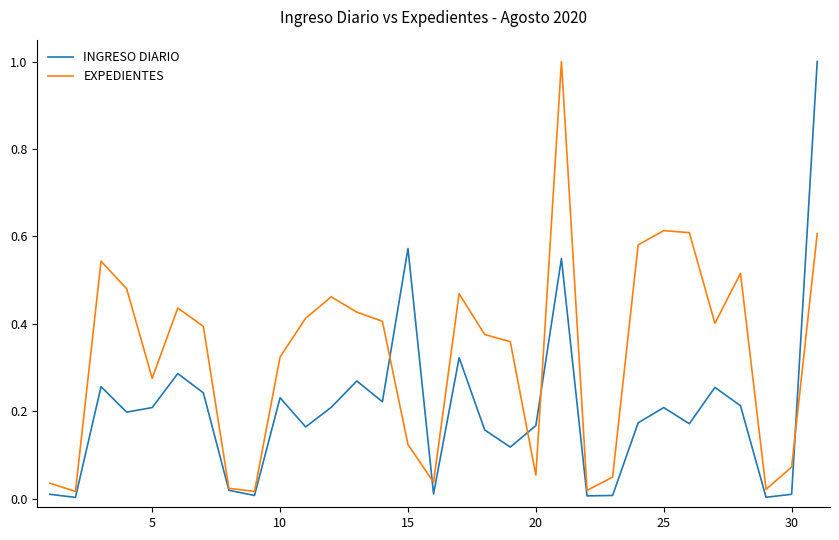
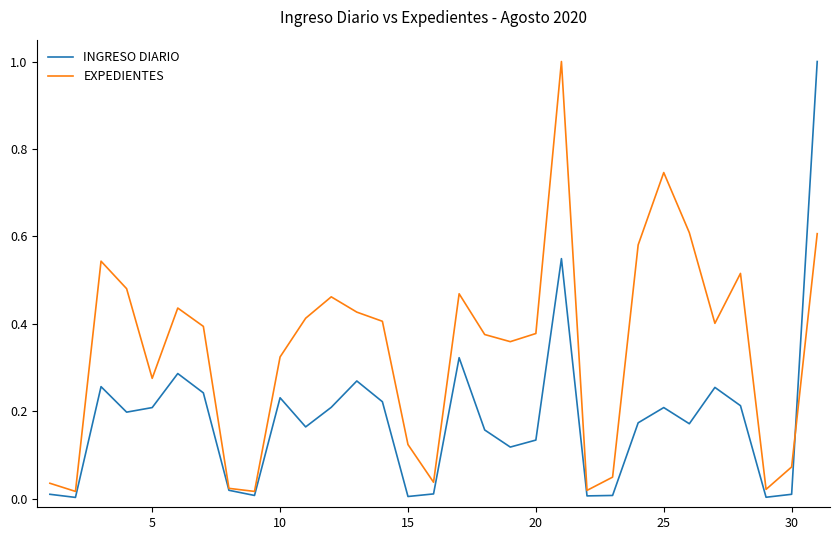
  {
    "INGRESO DIARIO": {
      "5": 0.21,
      "10": 0.23,
-     "15": 0.57,
-     "20": 0.17,
+     "15": 0.00,
+     "20": 0.13,
      "25": 0.21,
      "30": 0.01
    },
    "EXPEDIENTES": {
      "5": 0.28,
      "10": 0.32,
      "15": 0.12,
-     "20": 0.05,
-     "25": 0.61,
+     "20": 0.38,
+     "25": 0.75,
      "30": 0.07
    }
  }
